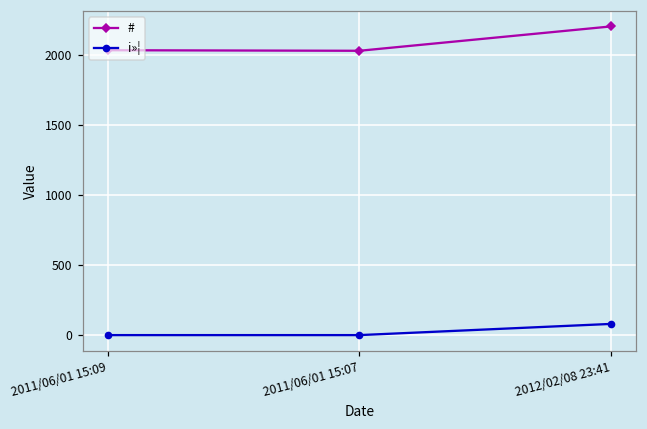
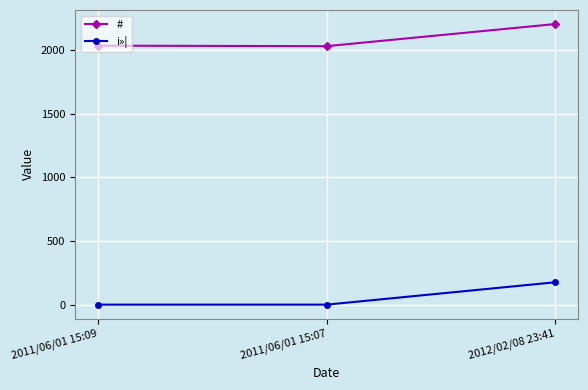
  {
    "#": {
      "2011/06/01 15:07": 2030,
      "2012/02/08 23:41": 2210
    },
    "i»¦": {
      "2011/06/01 15:09": 0,
      "2011/06/01 15:07": 0,
-     "2012/02/08 23:41": 80
+     "2012/02/08 23:41": 180
    }
  }
